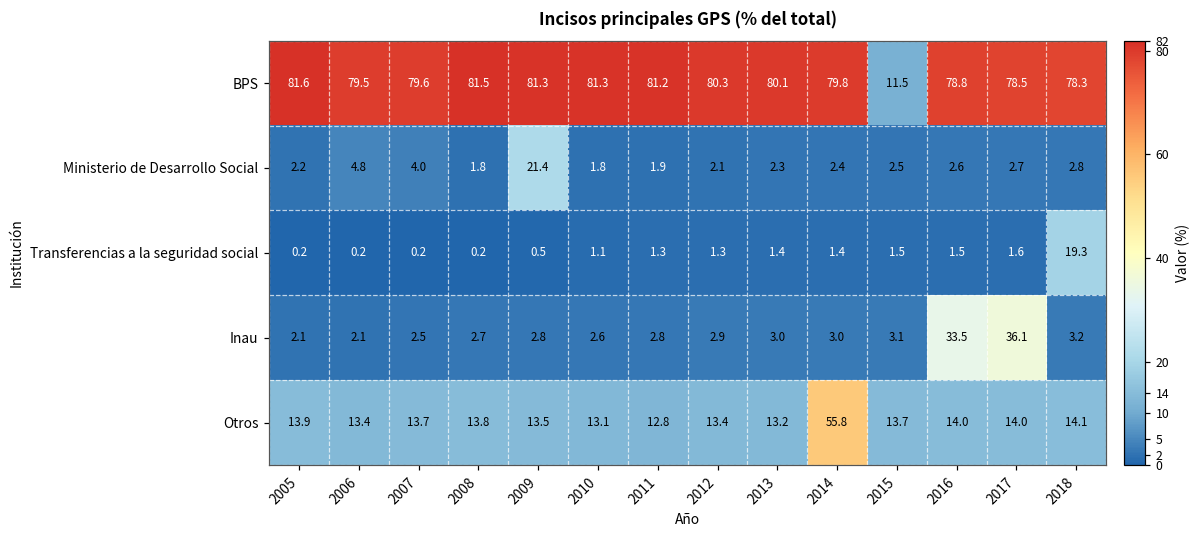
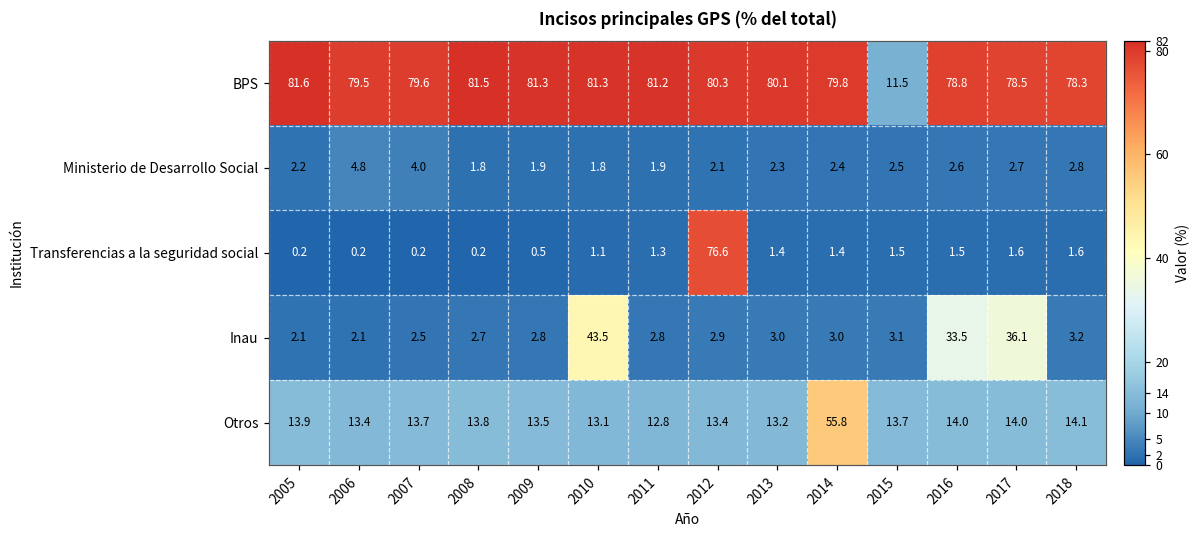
  {
    "BPS": {
      "2005": 81.6,
      "2006": 79.5,
      "2007": 79.6,
      "2008": 81.5,
      "2009": 81.3,
      "2010": 81.3,
      "2011": 81.2,
      "2012": 80.3,
      "2013": 80.1,
      "2014": 79.8,
      "2015": 11.5,
      "2016": 78.8,
      "2017": 78.5,
      "2018": 78.3
    },
    "Ministerio de Desarrollo Social": {
      "2005": 2.2,
      "2006": 4.8,
      "2007": 4.0,
      "2008": 1.8,
-     "2009": 21.4,
+     "2009": 1.9,
      "2010": 1.8,
      "2011": 1.9,
      "2012": 2.1,
      "2013": 2.3,
      "2014": 2.4,
      "2015": 2.5,
      "2016": 2.6,
      "2017": 2.7,
      "2018": 2.8
    },
    "Transferencias a la seguridad social": {
      "2005": 0.2,
      "2006": 0.2,
      "2007": 0.2,
      "2008": 0.2,
      "2009": 0.5,
      "2010": 1.1,
      "2011": 1.3,
-     "2012": 1.3,
+     "2012": 76.6,
      "2013": 1.4,
      "2014": 1.4,
      "2015": 1.5,
      "2016": 1.5,
      "2017": 1.6,
-     "2018": 19.3
+     "2018": 1.6
    },
    "Inau": {
      "2005": 2.1,
      "2006": 2.1,
      "2007": 2.5,
      "2008": 2.7,
      "2009": 2.8,
-     "2010": 2.6,
+     "2010": 43.5,
      "2011": 2.8,
      "2012": 2.9,
      "2013": 3.0,
      "2014": 3.0,
      "2015": 3.1,
      "2016": 33.5,
      "2017": 36.1,
      "2018": 3.2
    },
    "Otros": {
      "2005": 13.9,
      "2006": 13.4,
      "2007": 13.7,
      "2008": 13.8,
      "2009": 13.5,
      "2010": 13.1,
      "2011": 12.8,
      "2012": 13.4,
      "2013": 13.2,
      "2014": 55.8,
      "2015": 13.7,
      "2016": 14.0,
      "2017": 14.0,
      "2018": 14.1
    }
  }
